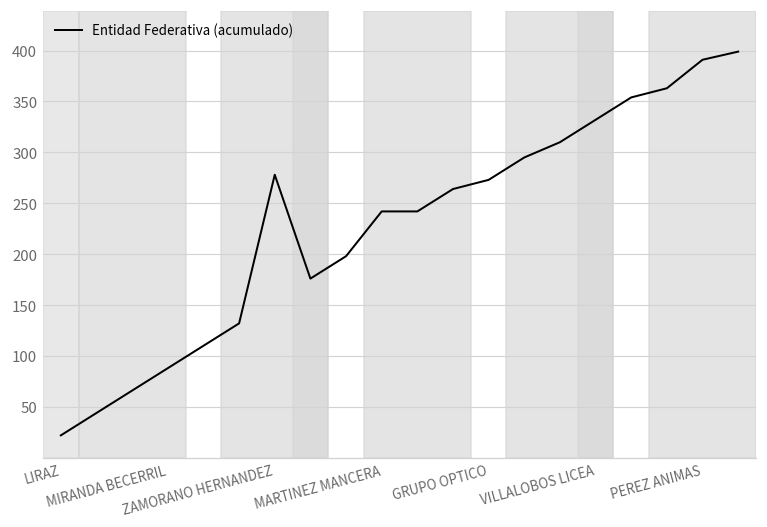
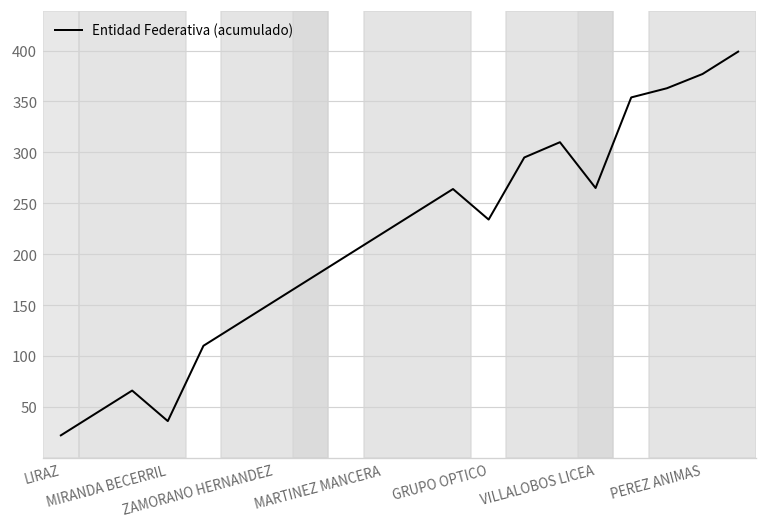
  {
    "LIRAZ": 20,
-   "MIRANDA BECERRIL": 90,
-   "ZAMORANO HERNANDEZ": 280,
-   "MARTINEZ MANCERA": 240,
-   "GRUPO OPTICO": 270,
-   "VILLALOBOS LICEA": 330,
-   "PEREZ ANIMAS": 390
+   "MIRANDA BECERRIL": 40,
+   "ZAMORANO HERNANDEZ": 150,
+   "MARTINEZ MANCERA": 220,
+   "GRUPO OPTICO": 230,
+   "VILLALOBOS LICEA": 270,
+   "PEREZ ANIMAS": 380
  }
